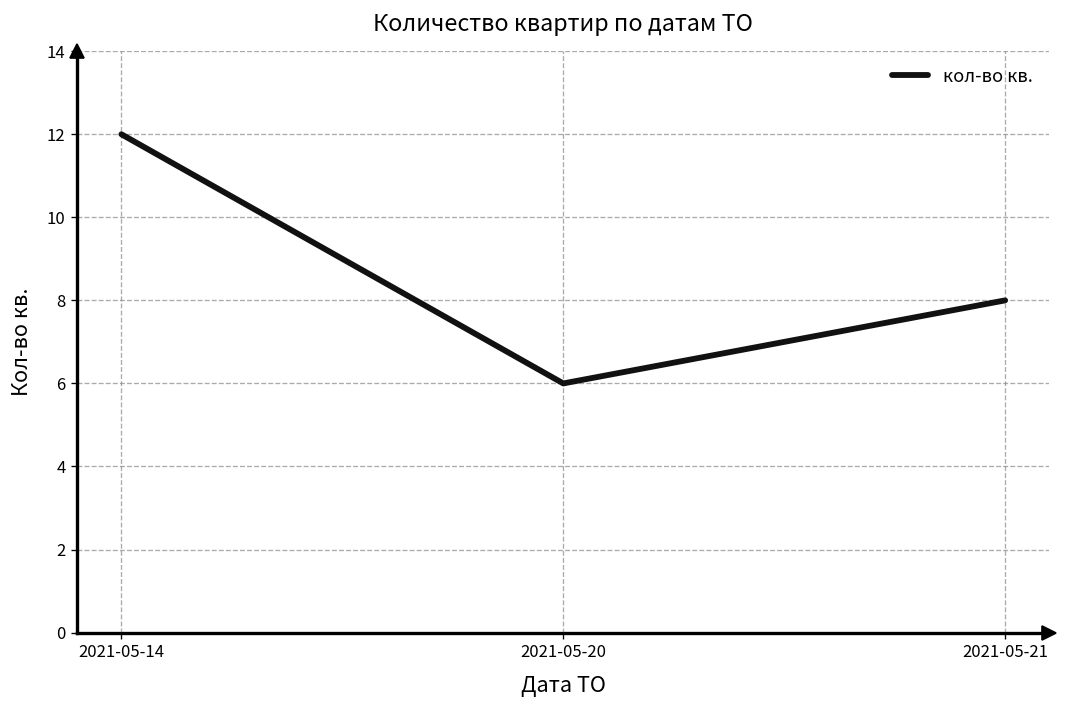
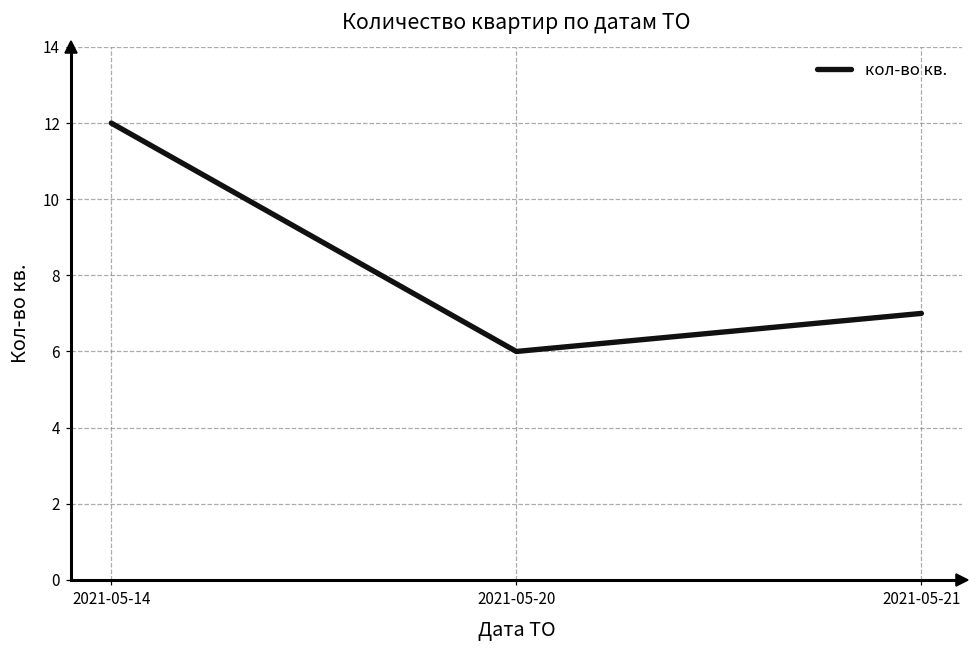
  {
    "2021-05-14": 12,
    "2021-05-20": 6,
-   "2021-05-21": 8
+   "2021-05-21": 7
  }
